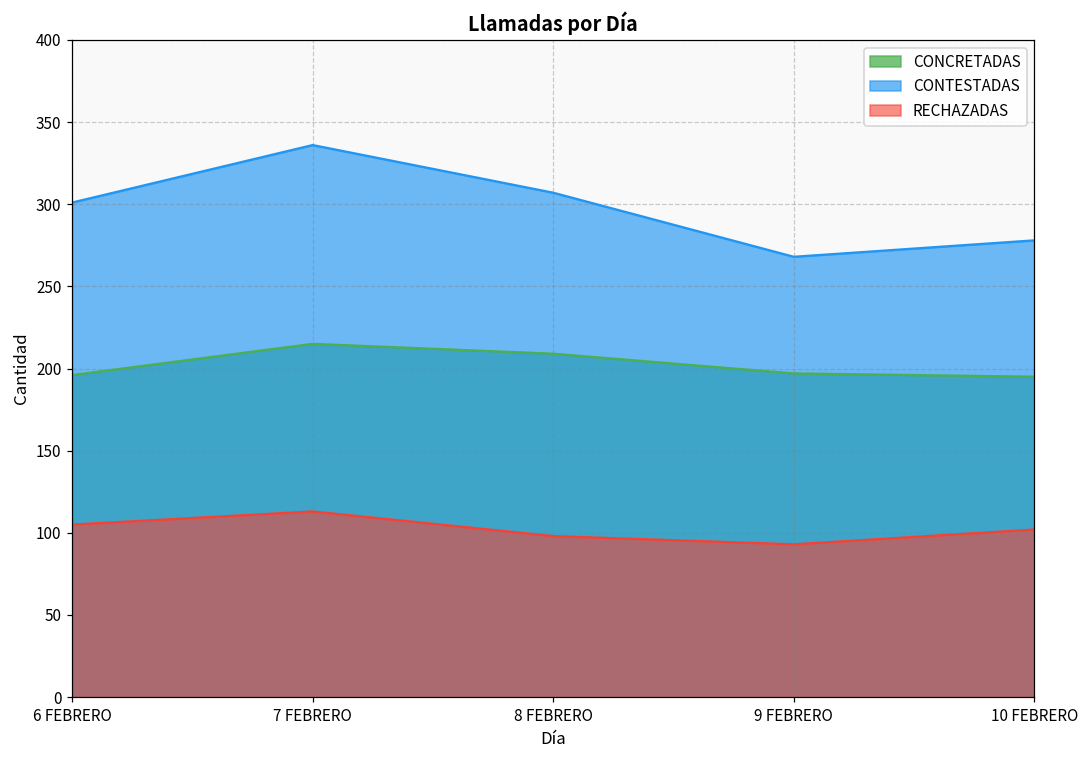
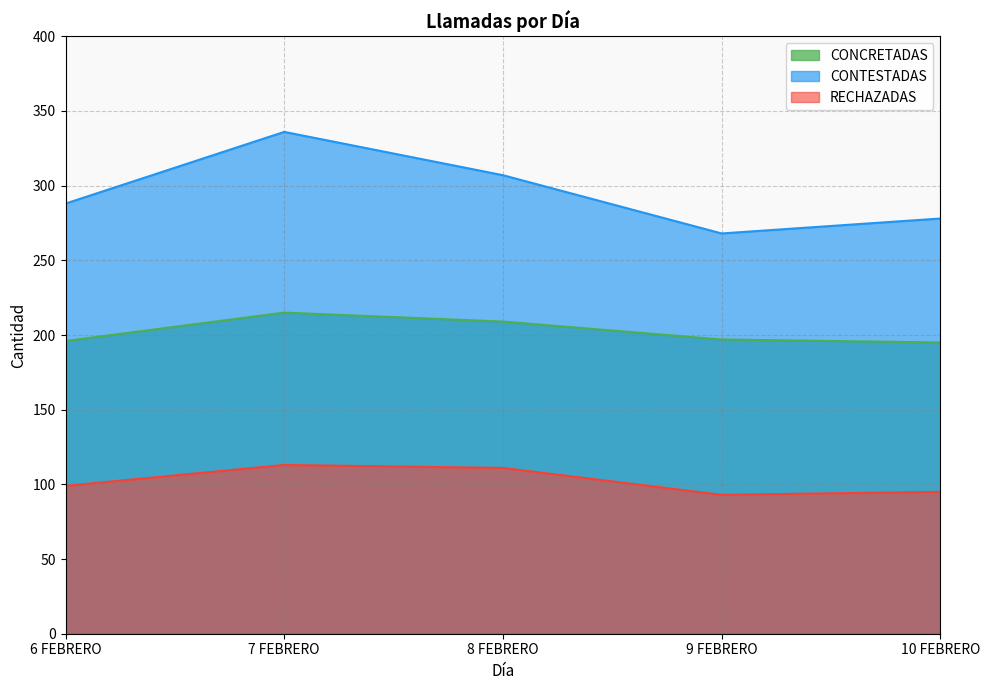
  {
    "CONCRETADAS": {
      "6 FEBRERO": 196,
      "7 FEBRERO": 215,
      "8 FEBRERO": 209,
      "9 FEBRERO": 197,
      "10 FEBRERO": 195
    },
    "CONTESTADAS": {
-     "6 FEBRERO": 301,
+     "6 FEBRERO": 288,
      "7 FEBRERO": 336,
      "8 FEBRERO": 307,
      "9 FEBRERO": 268,
      "10 FEBRERO": 278
    },
    "RECHAZADAS": {
-     "6 FEBRERO": 105,
+     "6 FEBRERO": 99,
      "7 FEBRERO": 113,
-     "8 FEBRERO": 98,
+     "8 FEBRERO": 111,
      "9 FEBRERO": 93,
-     "10 FEBRERO": 102
+     "10 FEBRERO": 95
    }
  }
